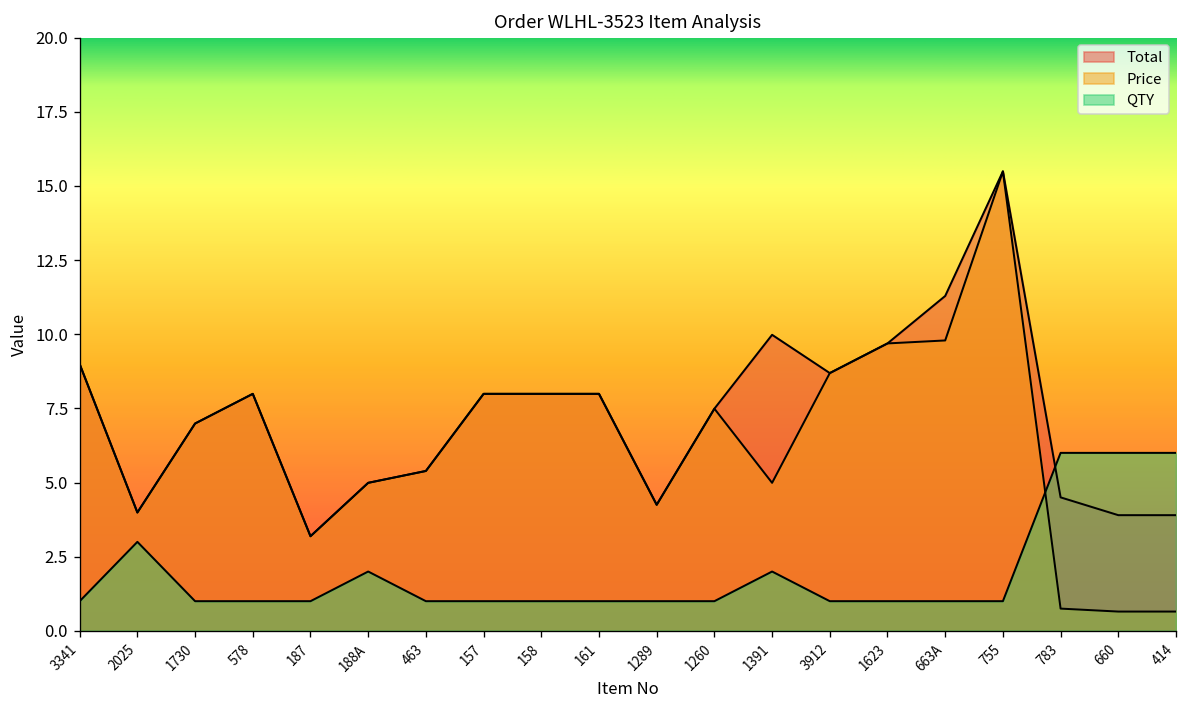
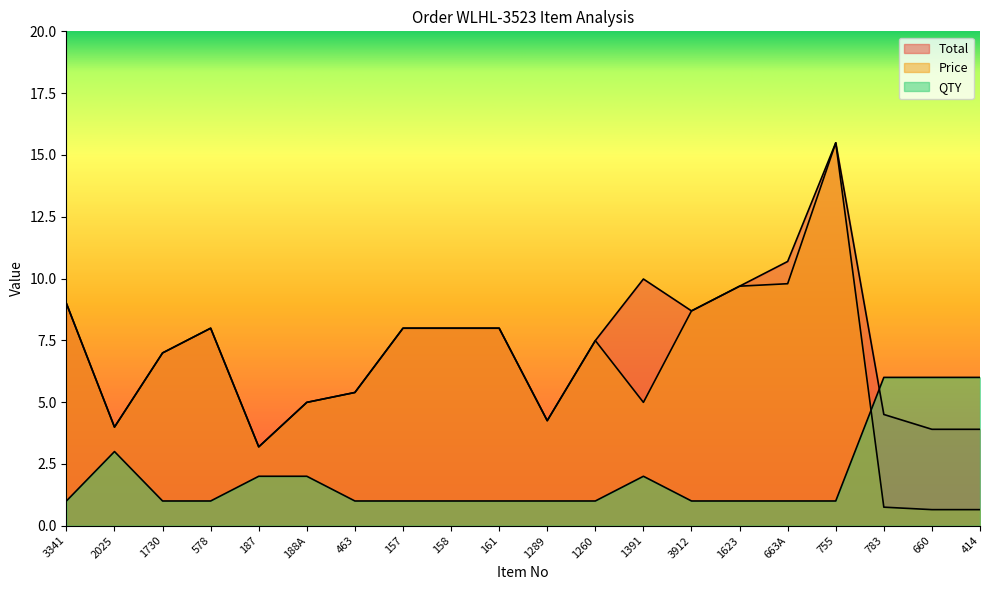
  {
    "Total": {
      "1391": 10.0,
-     "663A": 11.3,
+     "663A": 10.7,
      "783": 4.5,
      "660": 3.9,
      "414": 3.9
    },
    "Price": {
      "1391": 5.0,
      "663A": 9.8,
      "783": 0.8,
      "660": 0.7,
      "414": 0.7
    },
    "QTY": {
      "3341": 1,
      "2025": 3,
      "1730": 1,
      "578": 1,
-     "187": 1,
+     "187": 2,
      "188A": 2,
      "463": 1,
      "157": 1,
      "158": 1,
      "161": 1,
      "1289": 1,
      "1260": 1,
      "1391": 2,
      "3912": 1,
      "1623": 1,
      "663A": 1,
      "755": 1,
      "783": 6,
      "660": 6,
      "414": 6
    }
  }
